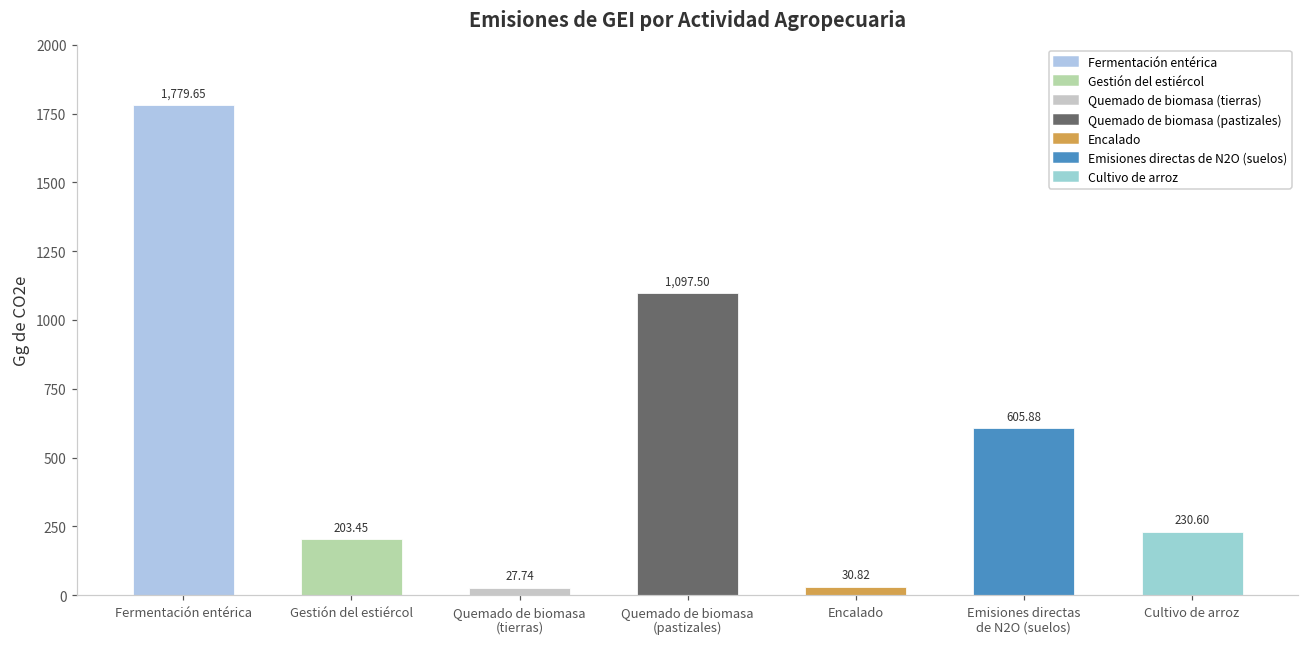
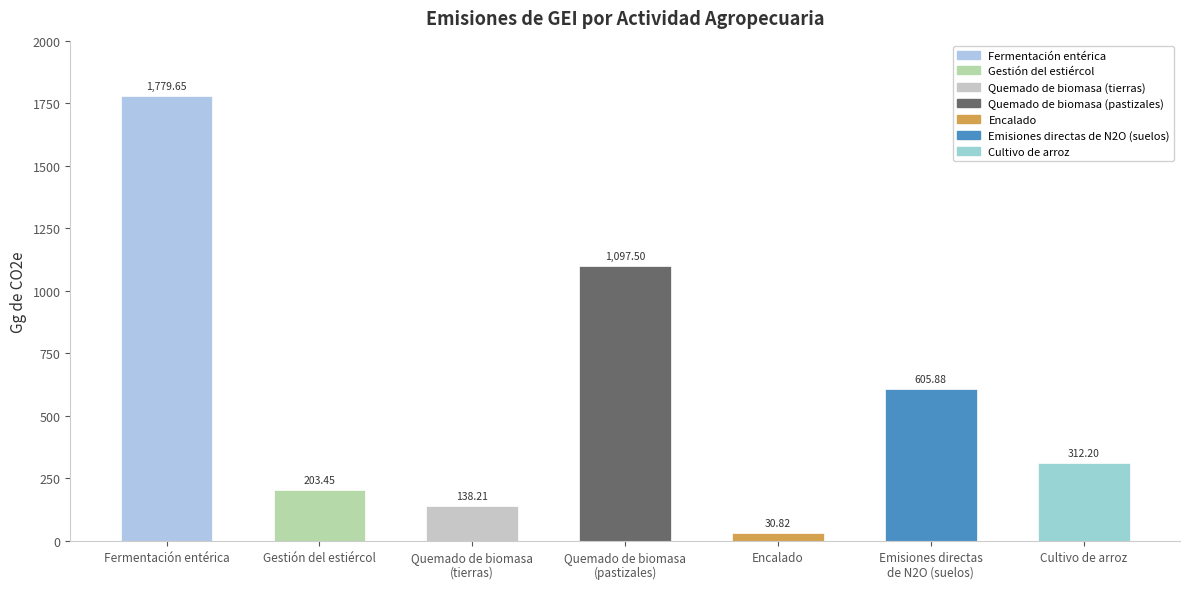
  {
    "Fermentación entérica": "1,779.65",
    "Gestión del estiércol": "203.45",
-   "Quemado de biomasa (tierras)": "27.74",
+   "Quemado de biomasa (tierras)": "138.21",
    "Quemado de biomasa (pastizales)": "1,097.50",
    "Encalado": "30.82",
    "Emisiones directas de N2O (suelos)": "605.88",
-   "Cultivo de arroz": "230.60"
+   "Cultivo de arroz": "312.20"
  }
